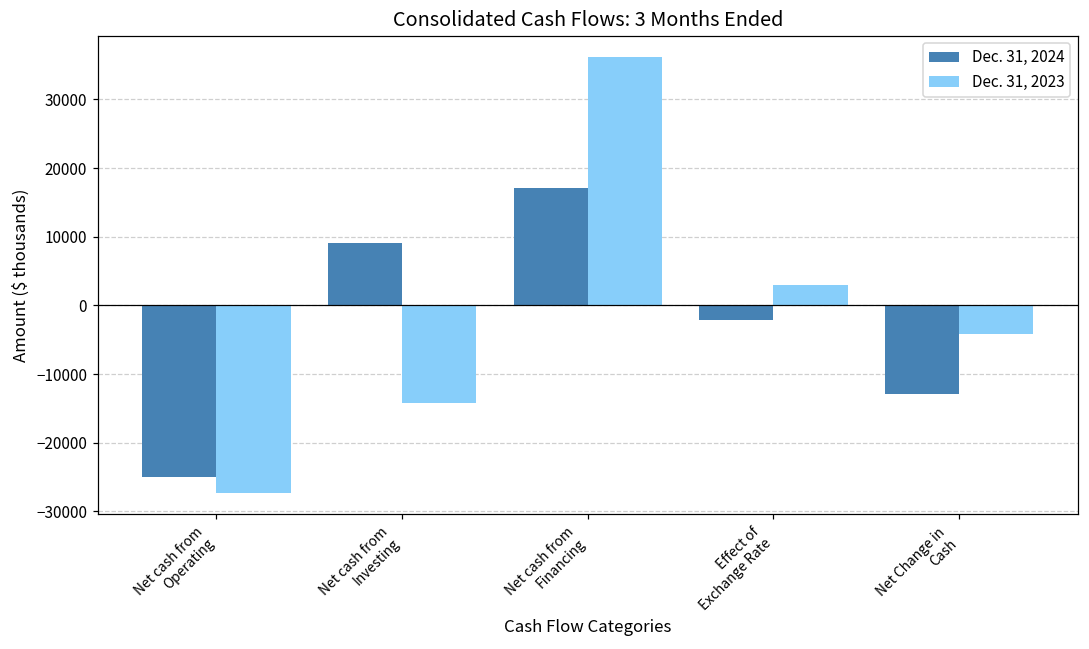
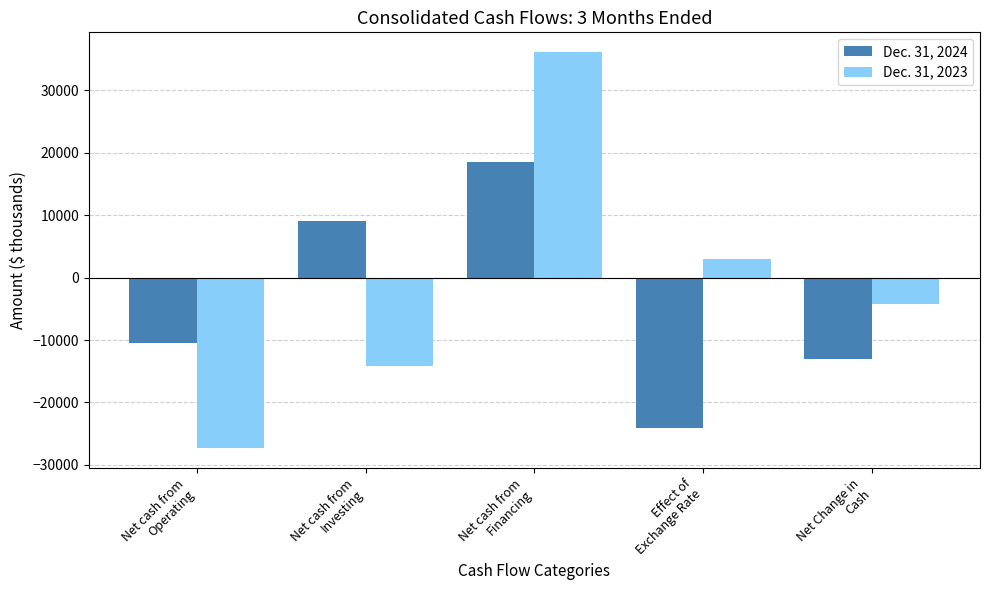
  {
    "Dec. 31, 2024": {
-     "Net cash from Operating": -25000,
+     "Net cash from Operating": -11000,
      "Net cash from Investing": 9000,
-     "Net cash from Financing": 17000,
-     "Effect of Exchange Rate": -2000,
+     "Net cash from Financing": 18000,
+     "Effect of Exchange Rate": -24000,
      "Net Change in Cash": -13000
    },
    "Dec. 31, 2023": {
      "Net cash from Operating": -27000,
      "Net cash from Investing": -14000,
      "Net cash from Financing": 36000,
      "Effect of Exchange Rate": 3000,
      "Net Change in Cash": -4000
    }
  }
